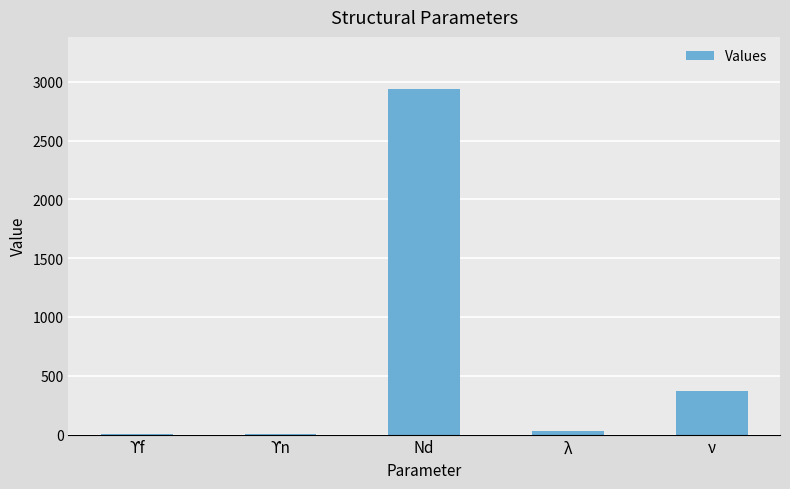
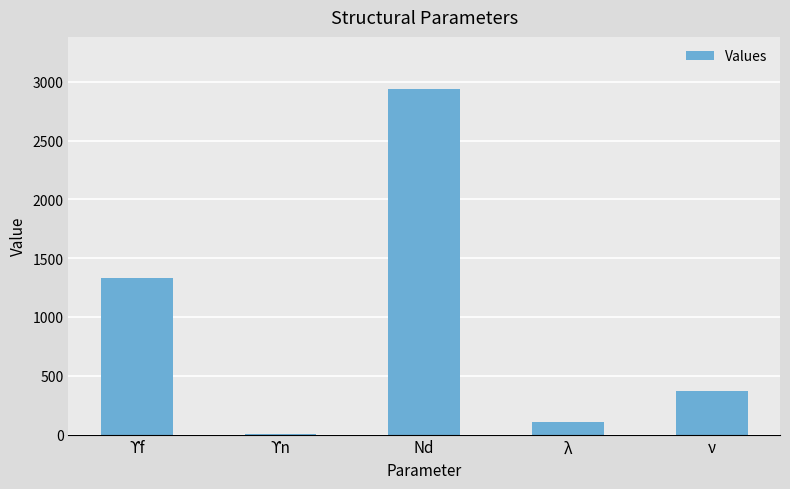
  {
-   "ϒf": 0,
+   "ϒf": 1330,
    "Nd": 2940,
-   "λ": 30,
+   "λ": 100,
    "ν": 370
  }
